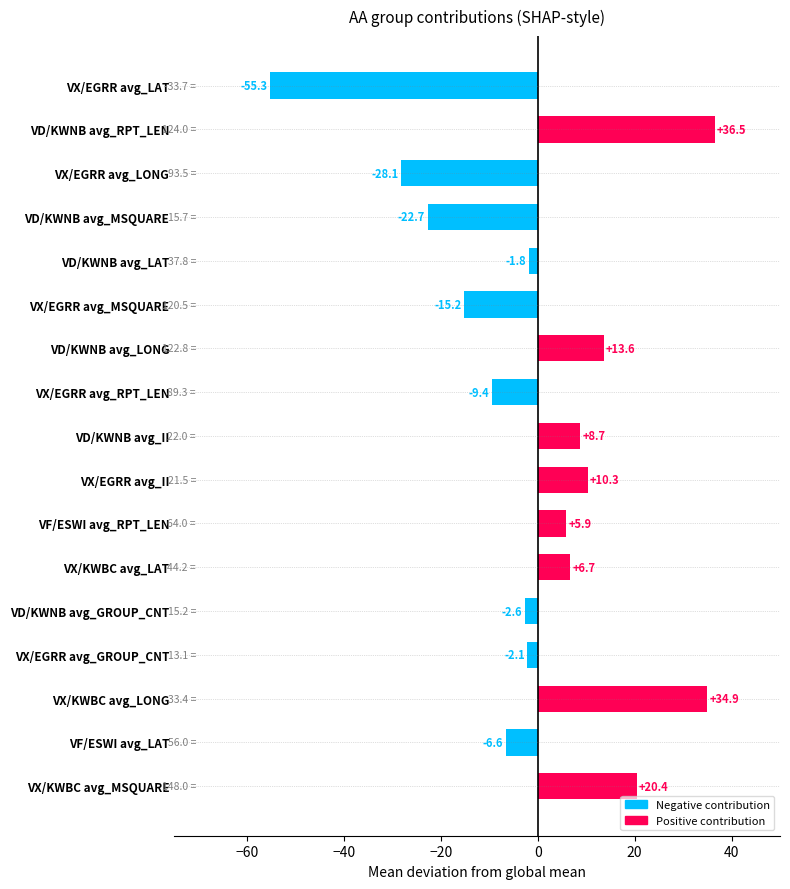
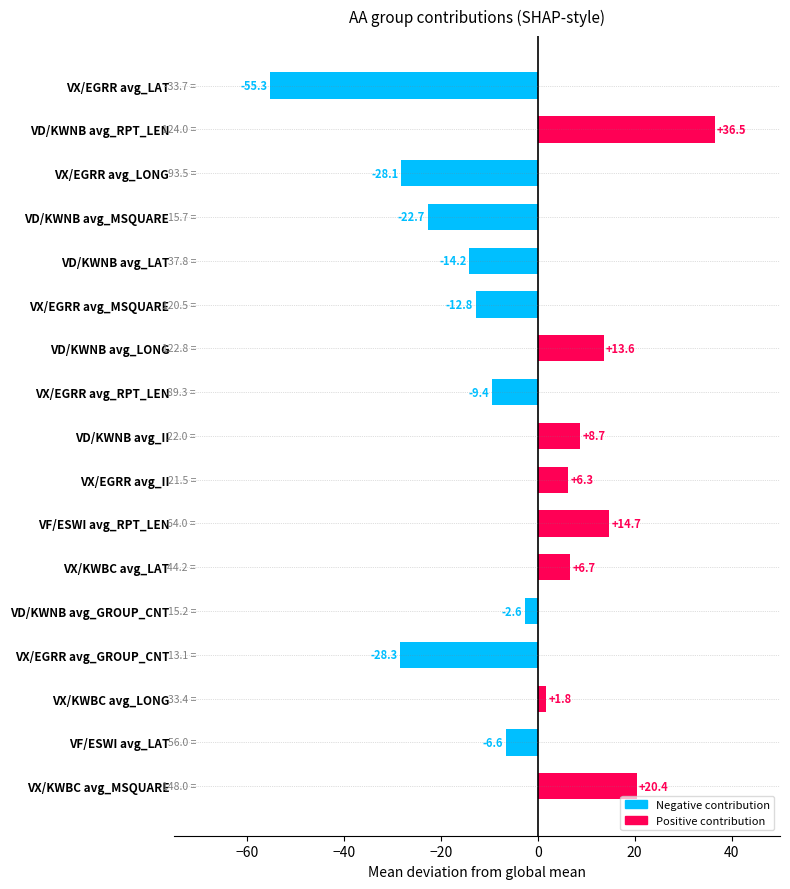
  {
    "VX/EGRR avg_LAT": "-55.3",
    "VD/KWNB avg_RPT_LEN": "+36.5",
    "VX/EGRR avg_LONG": "-28.1",
    "VD/KWNB avg_MSQUARE": "-22.7",
-   "VD/KWNB avg_LAT": "-1.8",
-   "VX/EGRR avg_MSQUARE": "-15.2",
+   "VD/KWNB avg_LAT": "-14.2",
+   "VX/EGRR avg_MSQUARE": "-12.8",
    "VD/KWNB avg_LONG": "+13.6",
    "VX/EGRR avg_RPT_LEN": "-9.4",
    "VD/KWNB avg_II": "+8.7",
-   "VX/EGRR avg_II": "+10.3",
-   "VF/ESWI avg_RPT_LEN": "+5.9",
+   "VX/EGRR avg_II": "+6.3",
+   "VF/ESWI avg_RPT_LEN": "+14.7",
    "VX/KWBC avg_LAT": "+6.7",
    "VD/KWNB avg_GROUP_CNT": "-2.6",
-   "VX/EGRR avg_GROUP_CNT": "-2.1",
-   "VX/KWBC avg_LONG": "+34.9",
+   "VX/EGRR avg_GROUP_CNT": "-28.3",
+   "VX/KWBC avg_LONG": "+1.8",
    "VF/ESWI avg_LAT": "-6.6",
    "VX/KWBC avg_MSQUARE": "+20.4"
  }
